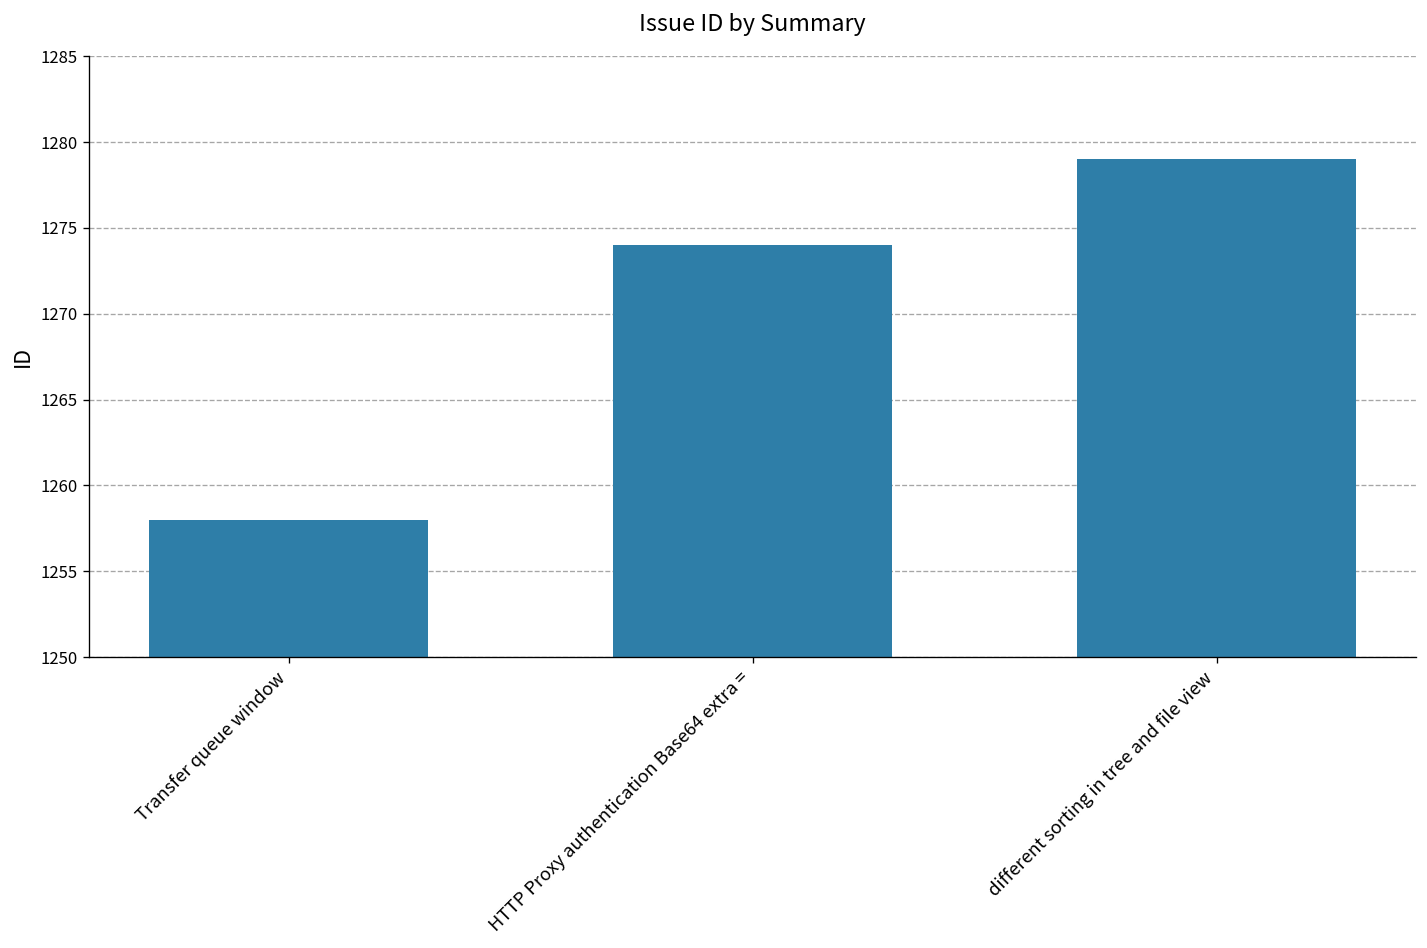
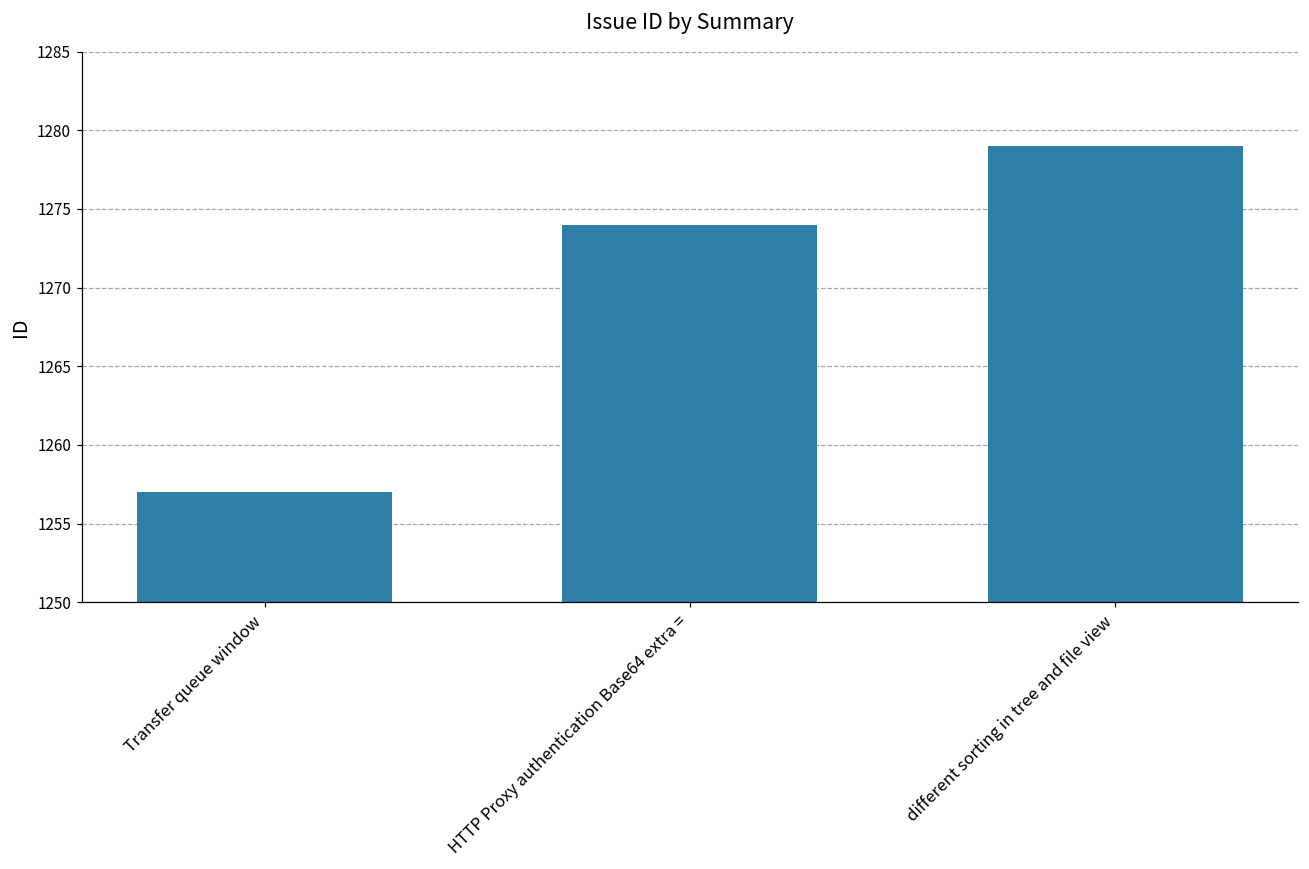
  {
-   "Transfer queue window": 1258,
+   "Transfer queue window": 1257,
    "HTTP Proxy authentication Base64 extra =": 1274,
    "different sorting in tree and file view": 1279
  }
